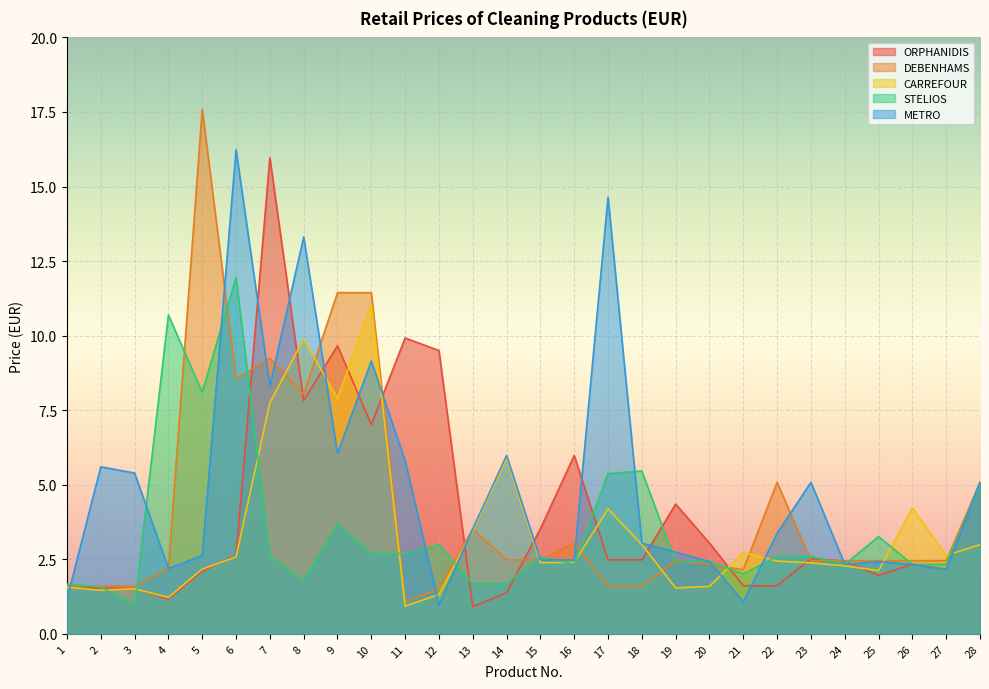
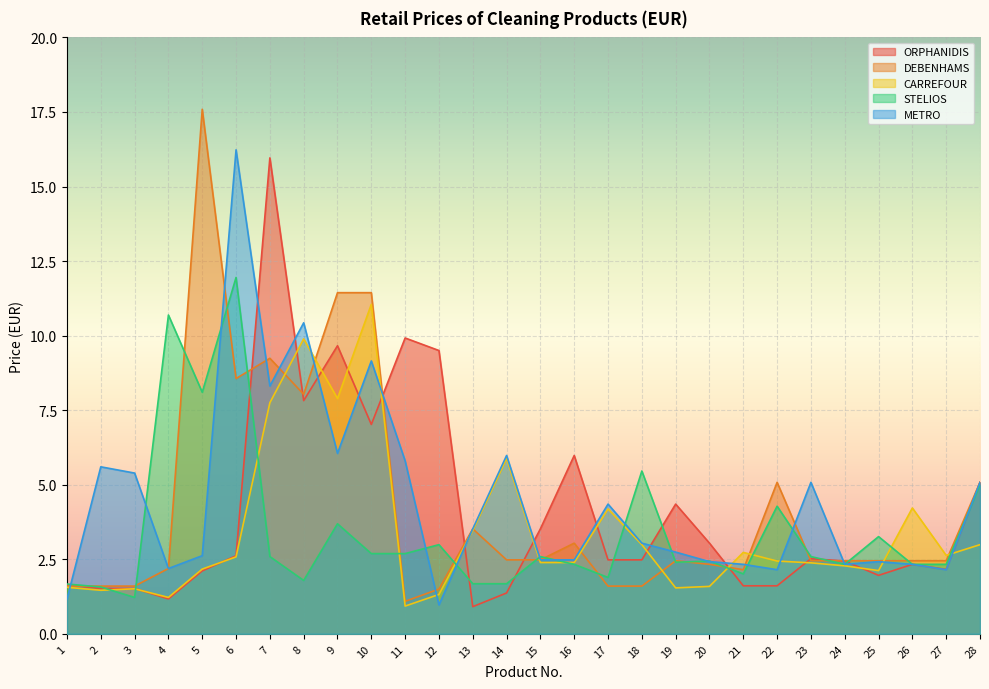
  {
    "STELIOS": {
-     "3": 1.0,
+     "3": 1.2,
      "4": 10.7,
      "5": 8.1,
      "6": 12.0,
      "7": 2.6,
      "8": 1.8,
      "9": 3.7,
      "10": 2.7,
      "11": 2.7,
      "12": 3.0,
      "13": 1.7,
      "14": 1.7,
      "15": 2.6,
-     "17": 5.4,
+     "17": 1.9,
      "18": 5.5,
      "21": 2.0,
-     "22": 2.6,
+     "22": 4.3,
      "25": 3.3,
      "27": 2.3,
      "28": 5.0
    },
    "METRO": {
      "1": 1.2,
      "2": 5.6,
      "3": 5.4,
      "5": 2.6,
      "6": 16.2,
      "7": 8.3,
-     "8": 13.3,
+     "8": 10.4,
      "9": 6.1,
      "10": 9.2,
      "11": 5.8,
      "12": 1.0,
      "14": 6.0,
      "16": 2.5,
-     "17": 14.6,
+     "17": 4.4,
      "19": 2.7,
-     "21": 1.1,
-     "22": 3.4,
+     "21": 2.3,
+     "22": 2.2,
      "23": 5.1
    }
  }
